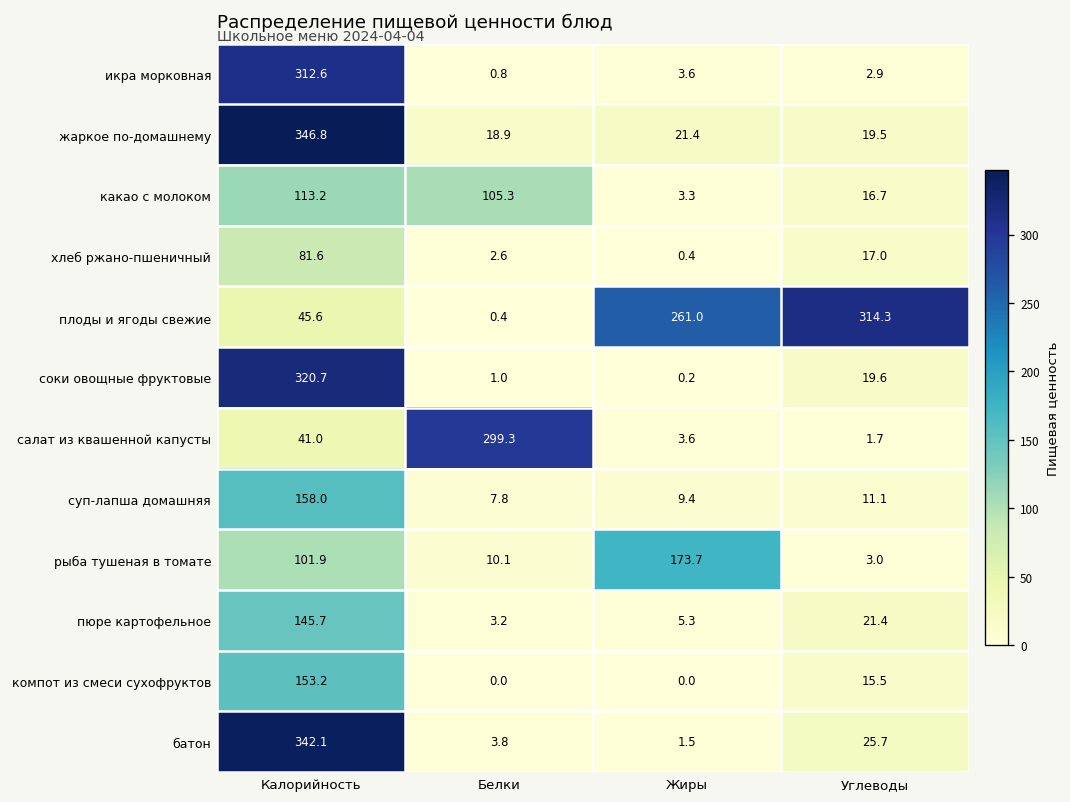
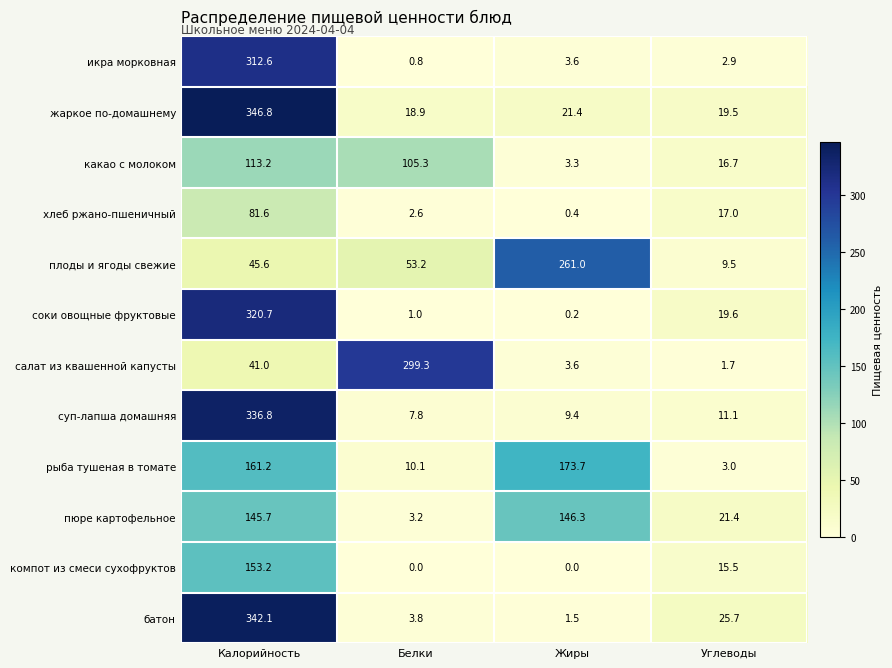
  {
    "икра морковная": {
      "Калорийность": 312.6,
      "Белки": 0.8,
      "Жиры": 3.6,
      "Углеводы": 2.9
    },
    "жаркое по-домашнему": {
      "Калорийность": 346.8,
      "Белки": 18.9,
      "Жиры": 21.4,
      "Углеводы": 19.5
    },
    "какао с молоком": {
      "Калорийность": 113.2,
      "Белки": 105.3,
      "Жиры": 3.3,
      "Углеводы": 16.7
    },
    "хлеб ржано-пшеничный": {
      "Калорийность": 81.6,
      "Белки": 2.6,
      "Жиры": 0.4,
      "Углеводы": 17.0
    },
    "плоды и ягоды свежие": {
      "Калорийность": 45.6,
-     "Белки": 0.4,
+     "Белки": 53.2,
      "Жиры": 261.0,
-     "Углеводы": 314.3
+     "Углеводы": 9.5
    },
    "соки овощные фруктовые": {
      "Калорийность": 320.7,
      "Белки": 1.0,
      "Жиры": 0.2,
      "Углеводы": 19.6
    },
    "салат из квашенной капусты": {
      "Калорийность": 41.0,
      "Белки": 299.3,
      "Жиры": 3.6,
      "Углеводы": 1.7
    },
    "суп-лапша домашняя": {
-     "Калорийность": 158.0,
+     "Калорийность": 336.8,
      "Белки": 7.8,
      "Жиры": 9.4,
      "Углеводы": 11.1
    },
    "рыба тушеная в томате": {
-     "Калорийность": 101.9,
+     "Калорийность": 161.2,
      "Белки": 10.1,
      "Жиры": 173.7,
      "Углеводы": 3.0
    },
    "пюре картофельное": {
      "Калорийность": 145.7,
      "Белки": 3.2,
-     "Жиры": 5.3,
+     "Жиры": 146.3,
      "Углеводы": 21.4
    },
    "компот из смеси сухофруктов": {
      "Калорийность": 153.2,
      "Белки": 0.0,
      "Жиры": 0.0,
      "Углеводы": 15.5
    },
    "батон": {
      "Калорийность": 342.1,
      "Белки": 3.8,
      "Жиры": 1.5,
      "Углеводы": 25.7
    }
  }
